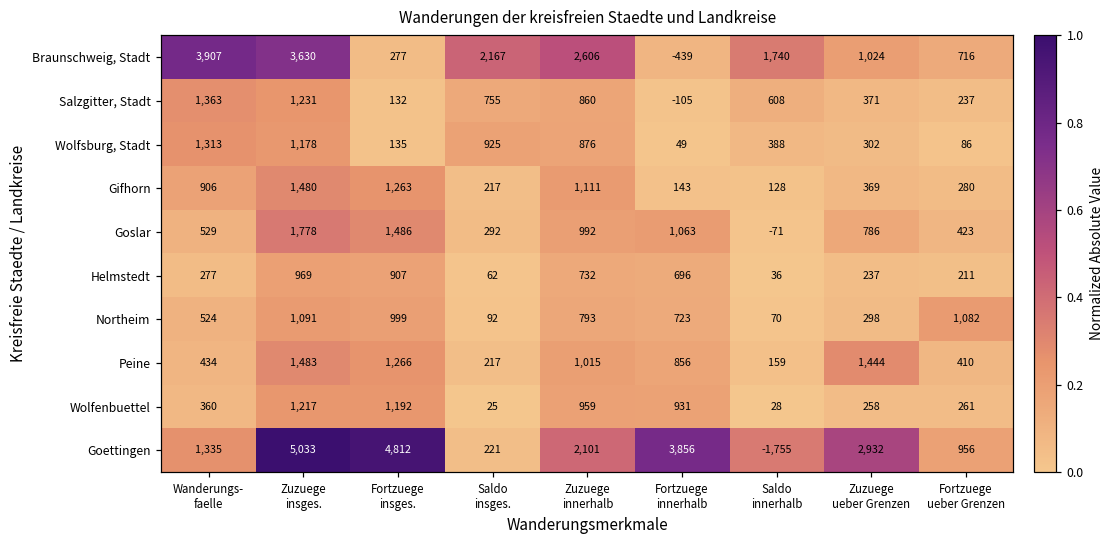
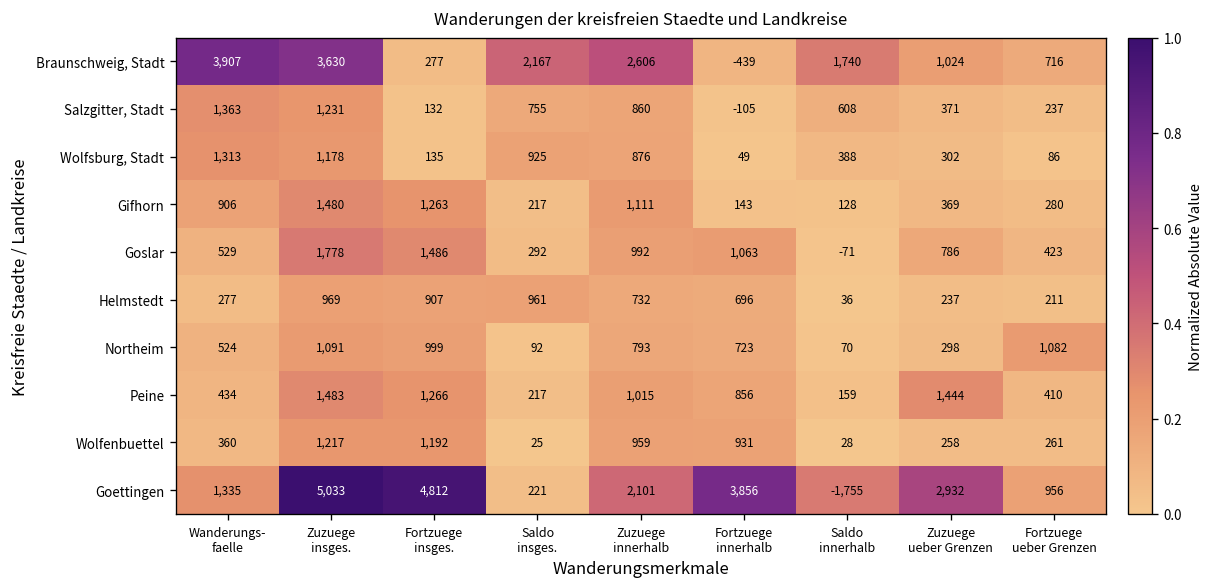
  {
    "Braunschweig, Stadt": {
      "Wanderungs- faelle": "3,907",
      "Zuzuege insges.": "3,630",
      "Fortzuege insges.": "277",
      "Saldo insges.": "2,167",
      "Zuzuege innerhalb": "2,606",
      "Fortzuege innerhalb": "-439",
      "Saldo innerhalb": "1,740",
      "Zuzuege ueber Grenzen": "1,024",
      "Fortzuege ueber Grenzen": "716"
    },
    "Salzgitter, Stadt": {
      "Wanderungs- faelle": "1,363",
      "Zuzuege insges.": "1,231",
      "Fortzuege insges.": "132",
      "Saldo insges.": "755",
      "Zuzuege innerhalb": "860",
      "Fortzuege innerhalb": "-105",
      "Saldo innerhalb": "608",
      "Zuzuege ueber Grenzen": "371",
      "Fortzuege ueber Grenzen": "237"
    },
    "Wolfsburg, Stadt": {
      "Wanderungs- faelle": "1,313",
      "Zuzuege insges.": "1,178",
      "Fortzuege insges.": "135",
      "Saldo insges.": "925",
      "Zuzuege innerhalb": "876",
      "Fortzuege innerhalb": "49",
      "Saldo innerhalb": "388",
      "Zuzuege ueber Grenzen": "302",
      "Fortzuege ueber Grenzen": "86"
    },
    "Gifhorn": {
      "Wanderungs- faelle": "906",
      "Zuzuege insges.": "1,480",
      "Fortzuege insges.": "1,263",
      "Saldo insges.": "217",
      "Zuzuege innerhalb": "1,111",
      "Fortzuege innerhalb": "143",
      "Saldo innerhalb": "128",
      "Zuzuege ueber Grenzen": "369",
      "Fortzuege ueber Grenzen": "280"
    },
    "Goslar": {
      "Wanderungs- faelle": "529",
      "Zuzuege insges.": "1,778",
      "Fortzuege insges.": "1,486",
      "Saldo insges.": "292",
      "Zuzuege innerhalb": "992",
      "Fortzuege innerhalb": "1,063",
      "Saldo innerhalb": "-71",
      "Zuzuege ueber Grenzen": "786",
      "Fortzuege ueber Grenzen": "423"
    },
    "Helmstedt": {
      "Wanderungs- faelle": "277",
      "Zuzuege insges.": "969",
      "Fortzuege insges.": "907",
-     "Saldo insges.": "62",
+     "Saldo insges.": "961",
      "Zuzuege innerhalb": "732",
      "Fortzuege innerhalb": "696",
      "Saldo innerhalb": "36",
      "Zuzuege ueber Grenzen": "237",
      "Fortzuege ueber Grenzen": "211"
    },
    "Northeim": {
      "Wanderungs- faelle": "524",
      "Zuzuege insges.": "1,091",
      "Fortzuege insges.": "999",
      "Saldo insges.": "92",
      "Zuzuege innerhalb": "793",
      "Fortzuege innerhalb": "723",
      "Saldo innerhalb": "70",
      "Zuzuege ueber Grenzen": "298",
      "Fortzuege ueber Grenzen": "1,082"
    },
    "Peine": {
      "Wanderungs- faelle": "434",
      "Zuzuege insges.": "1,483",
      "Fortzuege insges.": "1,266",
      "Saldo insges.": "217",
      "Zuzuege innerhalb": "1,015",
      "Fortzuege innerhalb": "856",
      "Saldo innerhalb": "159",
      "Zuzuege ueber Grenzen": "1,444",
      "Fortzuege ueber Grenzen": "410"
    },
    "Wolfenbuettel": {
      "Wanderungs- faelle": "360",
      "Zuzuege insges.": "1,217",
      "Fortzuege insges.": "1,192",
      "Saldo insges.": "25",
      "Zuzuege innerhalb": "959",
      "Fortzuege innerhalb": "931",
      "Saldo innerhalb": "28",
      "Zuzuege ueber Grenzen": "258",
      "Fortzuege ueber Grenzen": "261"
    },
    "Goettingen": {
      "Wanderungs- faelle": "1,335",
      "Zuzuege insges.": "5,033",
      "Fortzuege insges.": "4,812",
      "Saldo insges.": "221",
      "Zuzuege innerhalb": "2,101",
      "Fortzuege innerhalb": "3,856",
      "Saldo innerhalb": "-1,755",
      "Zuzuege ueber Grenzen": "2,932",
      "Fortzuege ueber Grenzen": "956"
    }
  }
